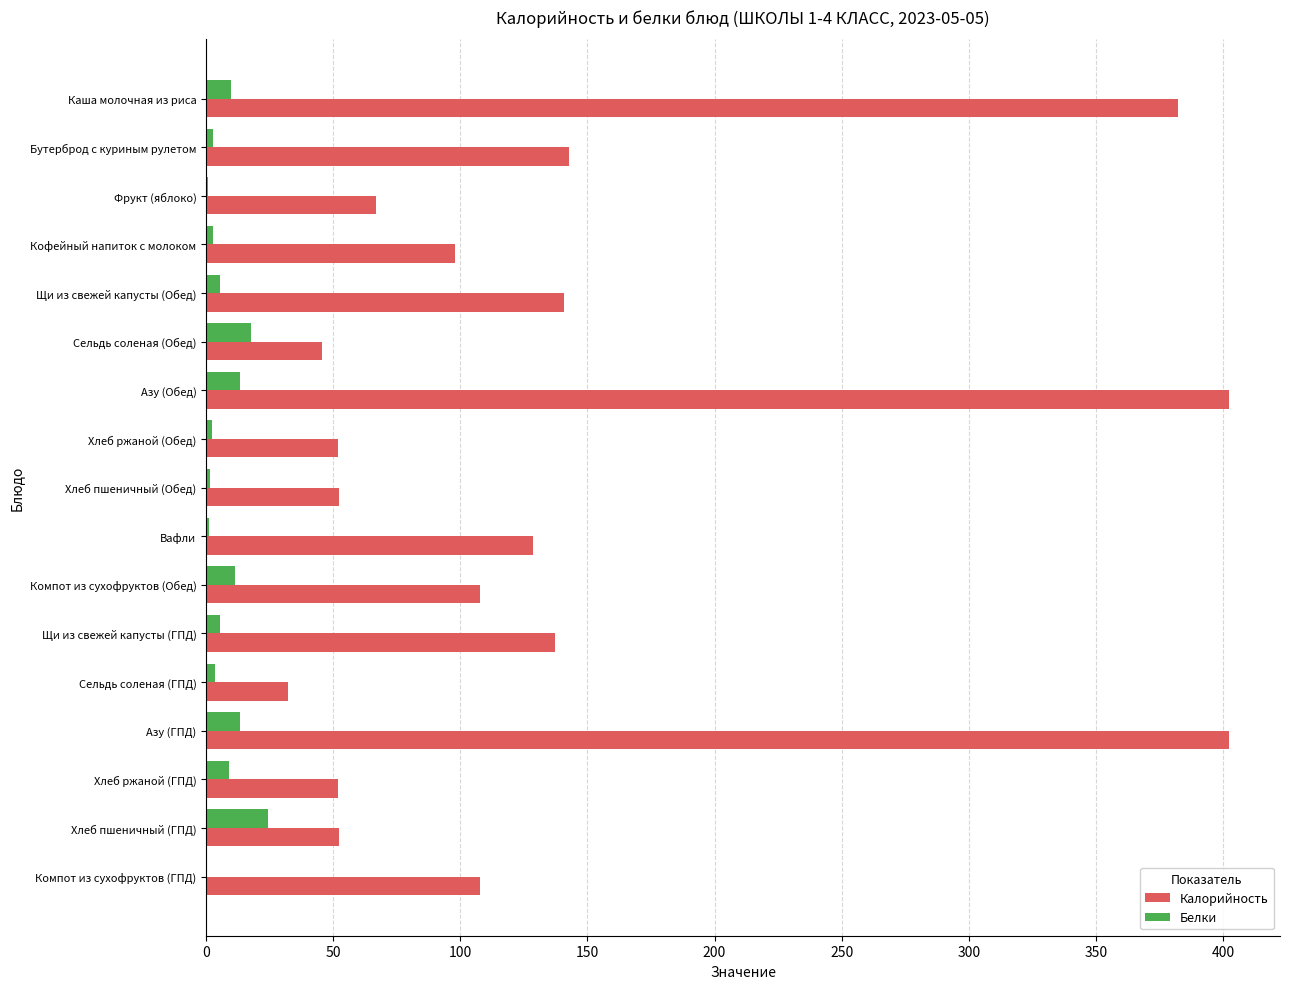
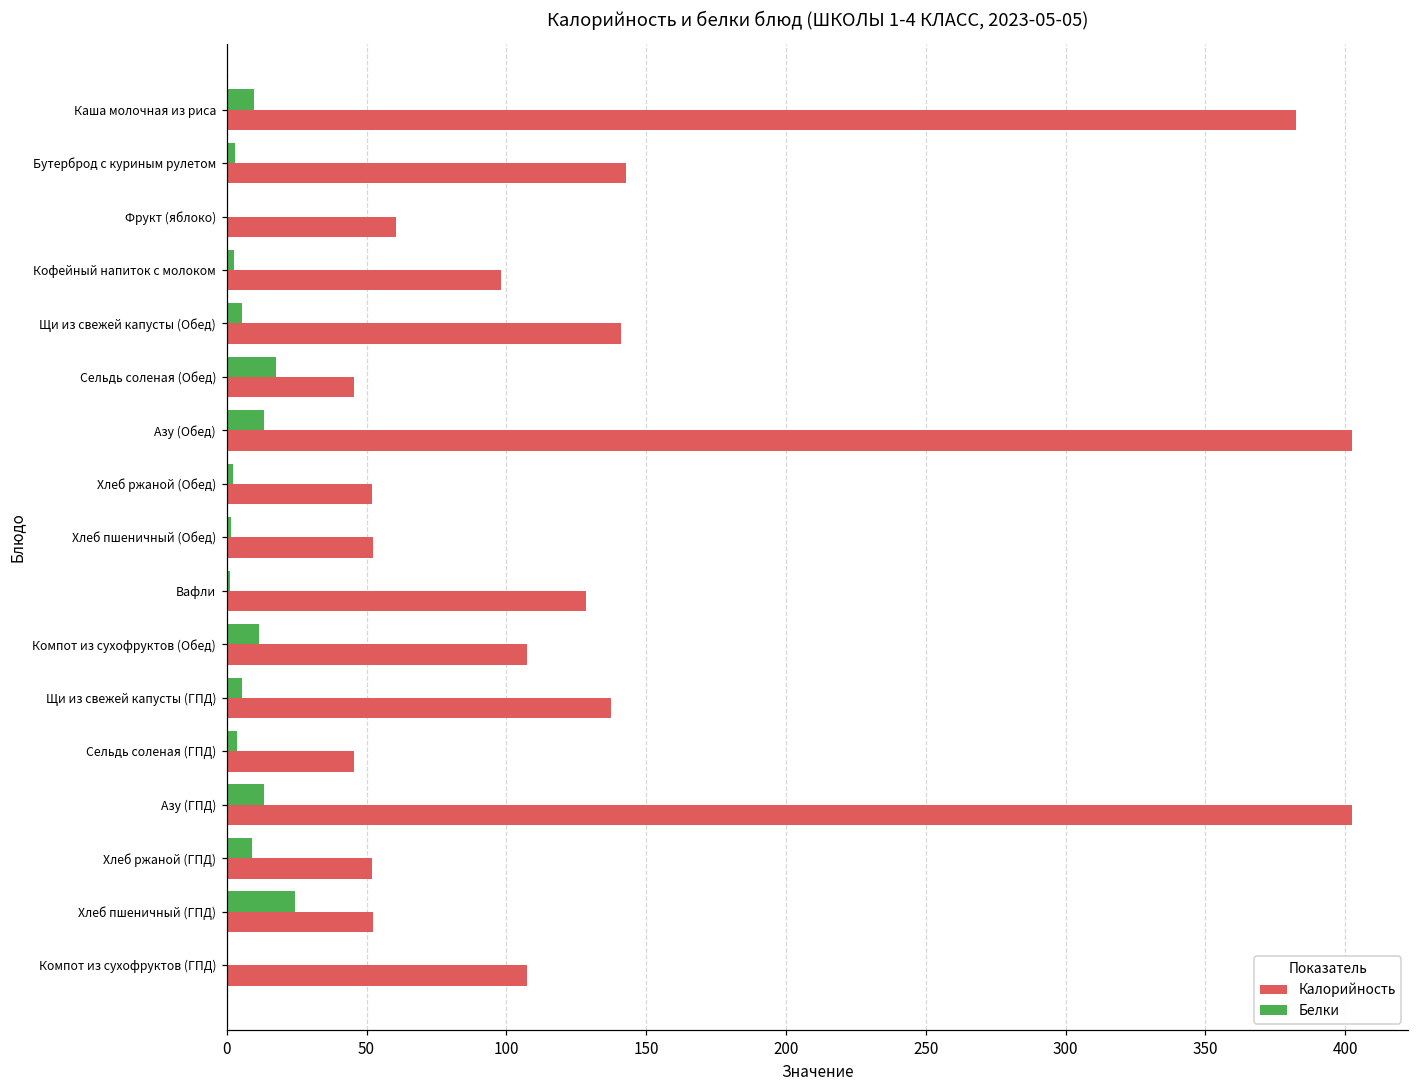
  {
    "Калорийность": {
      "Каша молочная из риса": 382,
      "Бутерброд с куриным рулетом": 143,
-     "Фрукт (яблоко)": 67,
+     "Фрукт (яблоко)": 60,
      "Кофейный напиток с молоком": 98,
      "Щи из свежей капусты (Обед)": 141,
      "Сельдь соленая (Обед)": 46,
      "Азу (Обед)": 402,
      "Хлеб ржаной (Обед)": 52,
      "Хлеб пшеничный (Обед)": 52,
      "Вафли": 129,
      "Компот из сухофруктов (Обед)": 108,
      "Щи из свежей капусты (ГПД)": 137,
-     "Сельдь соленая (ГПД)": 32,
+     "Сельдь соленая (ГПД)": 46,
      "Азу (ГПД)": 402,
      "Хлеб ржаной (ГПД)": 52,
      "Хлеб пшеничный (ГПД)": 52,
      "Компот из сухофруктов (ГПД)": 108
    },
    "Белки": {
      "Каша молочная из риса": 10,
      "Бутерброд с куриным рулетом": 3,
      "Кофейный напиток с молоком": 3,
      "Щи из свежей капусты (Обед)": 5,
      "Сельдь соленая (Обед)": 18,
      "Азу (Обед)": 13,
      "Хлеб ржаной (Обед)": 2,
      "Хлеб пшеничный (Обед)": 2,
      "Вафли": 1,
      "Компот из сухофруктов (Обед)": 11,
      "Щи из свежей капусты (ГПД)": 5,
      "Сельдь соленая (ГПД)": 4,
      "Азу (ГПД)": 13,
      "Хлеб ржаной (ГПД)": 9,
      "Хлеб пшеничный (ГПД)": 25
    }
  }
